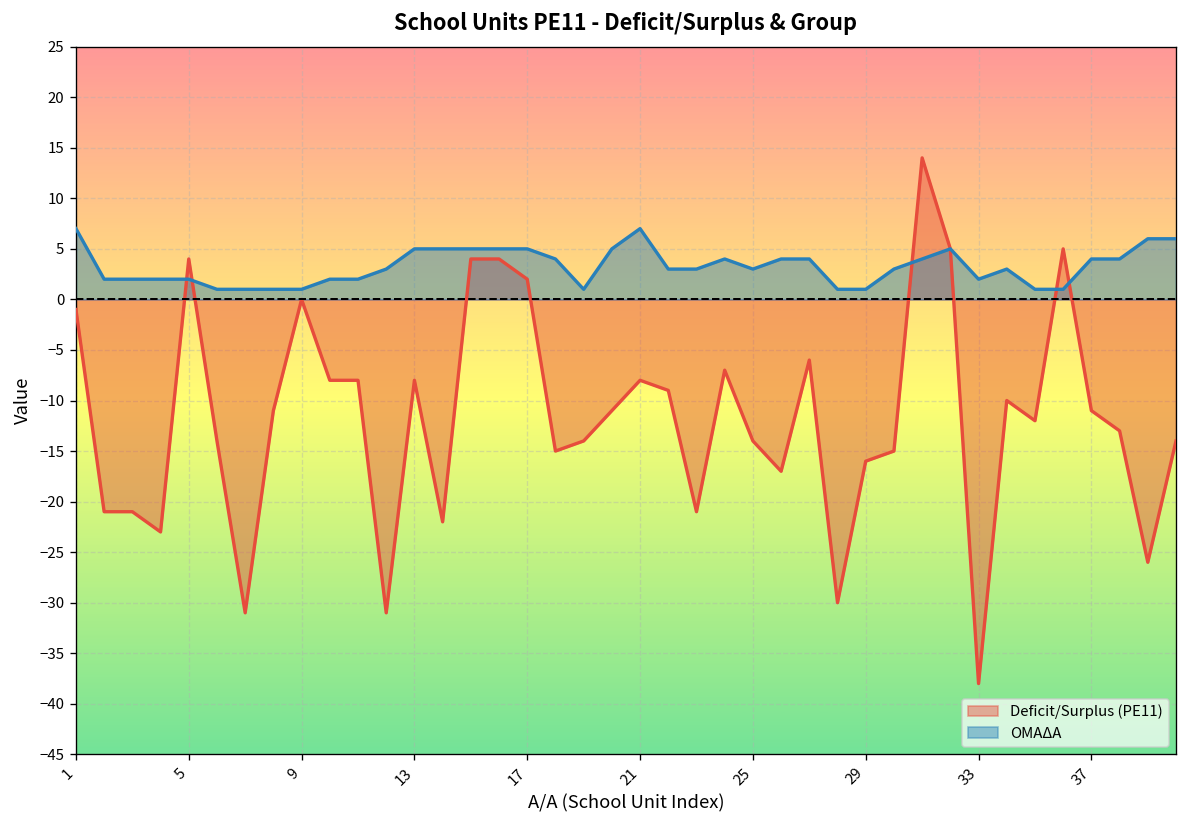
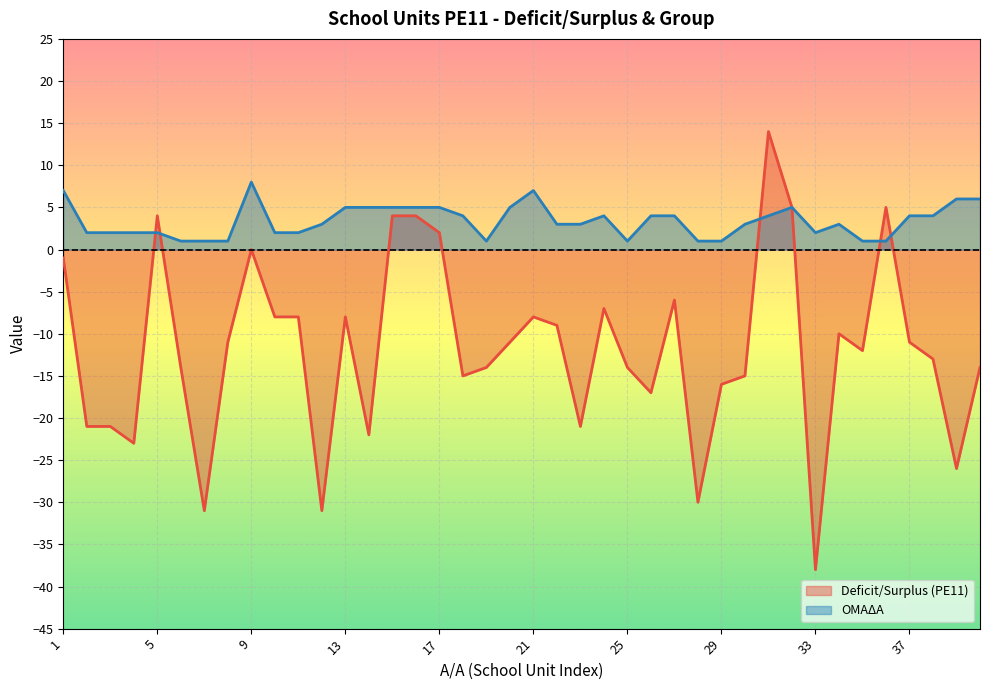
  {
    "ΟΜΑΔΑ": {
      "1": 7,
      "5": 2,
-     "9": 1,
+     "9": 8,
      "13": 5,
      "17": 5,
      "21": 7,
-     "25": 3,
+     "25": 1,
      "29": 1,
      "33": 2,
      "37": 4
    }
  }
